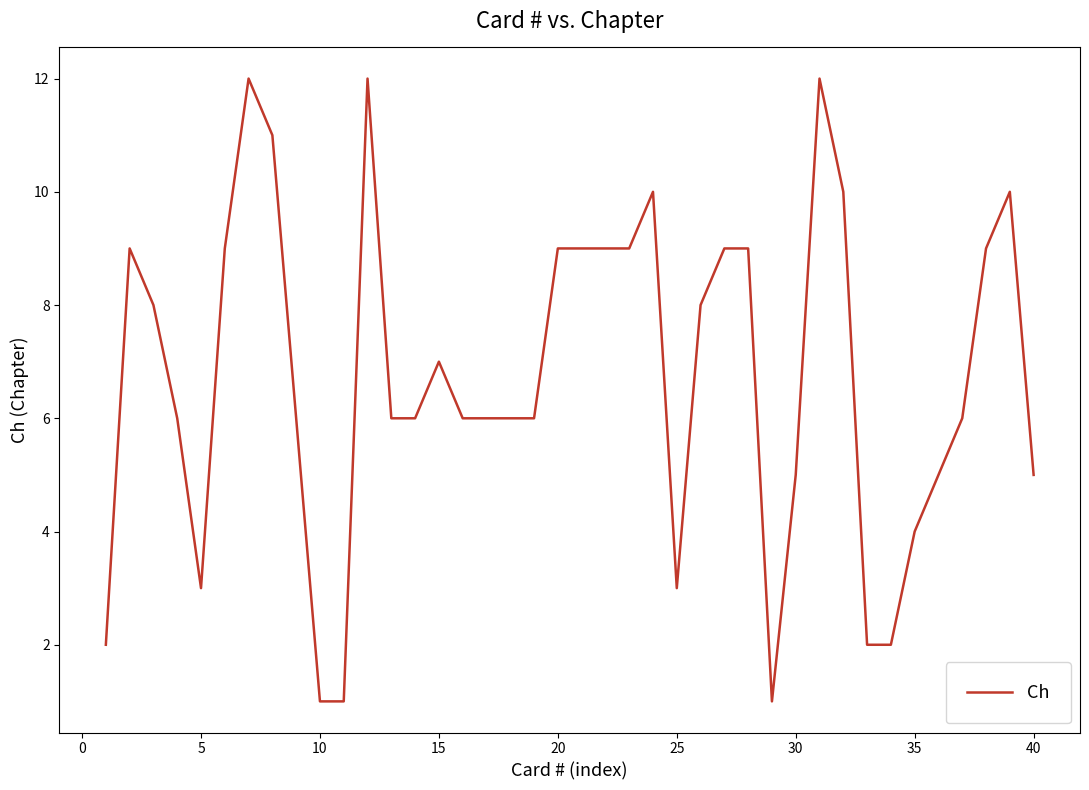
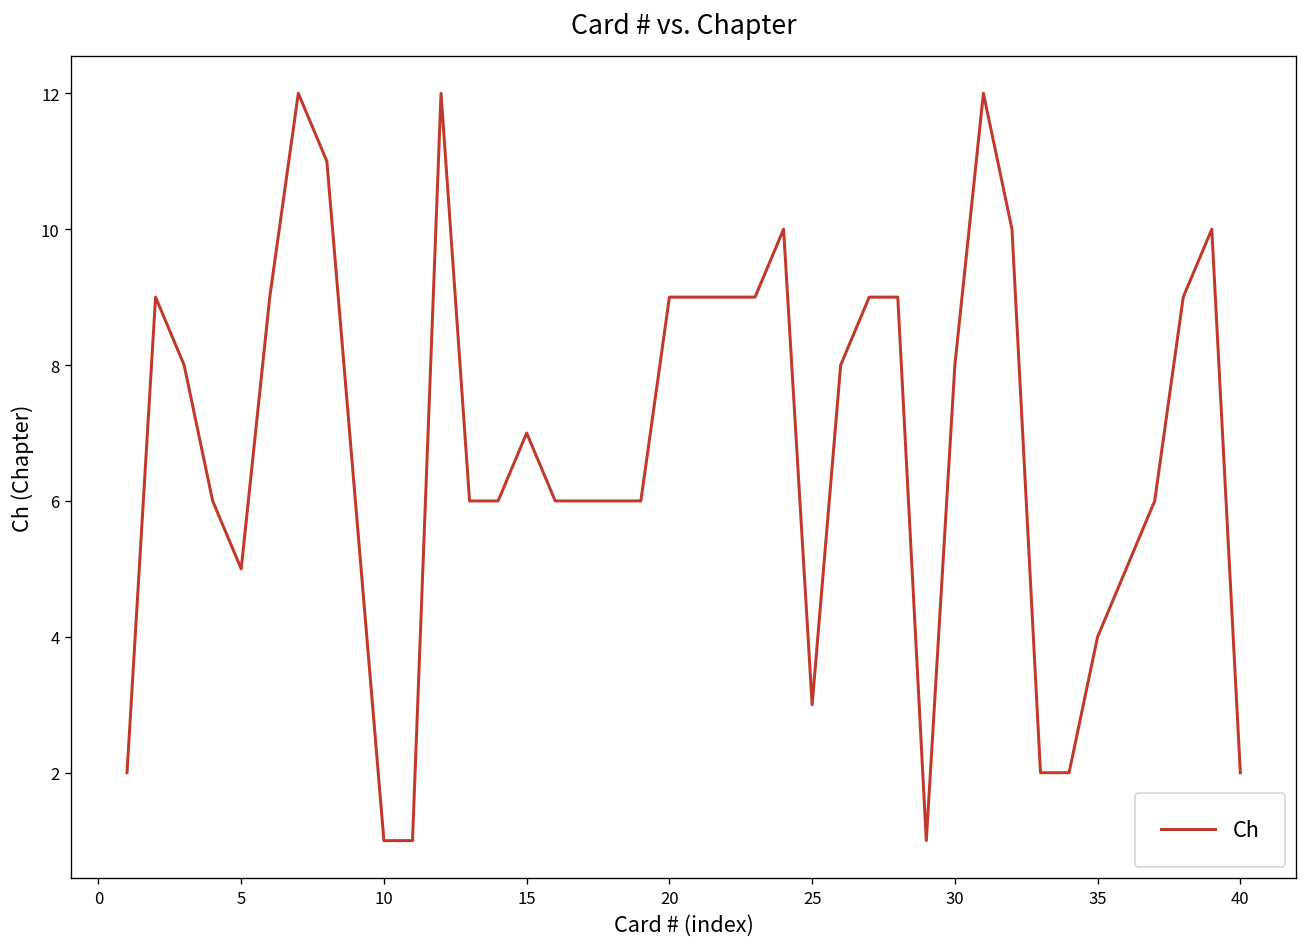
  {
-   "5": 3,
+   "5": 5,
    "10": 1,
    "15": 7,
    "20": 9,
    "25": 3,
-   "30": 5,
+   "30": 8,
    "35": 4,
-   "40": 5
+   "40": 2
  }
